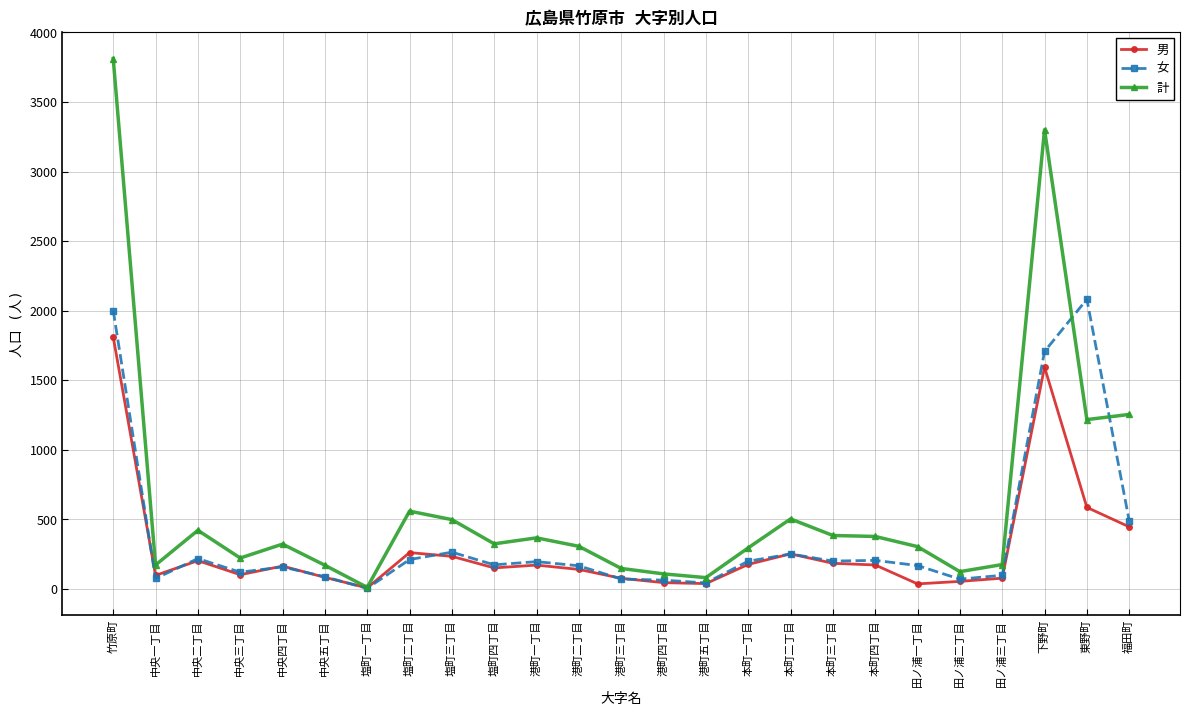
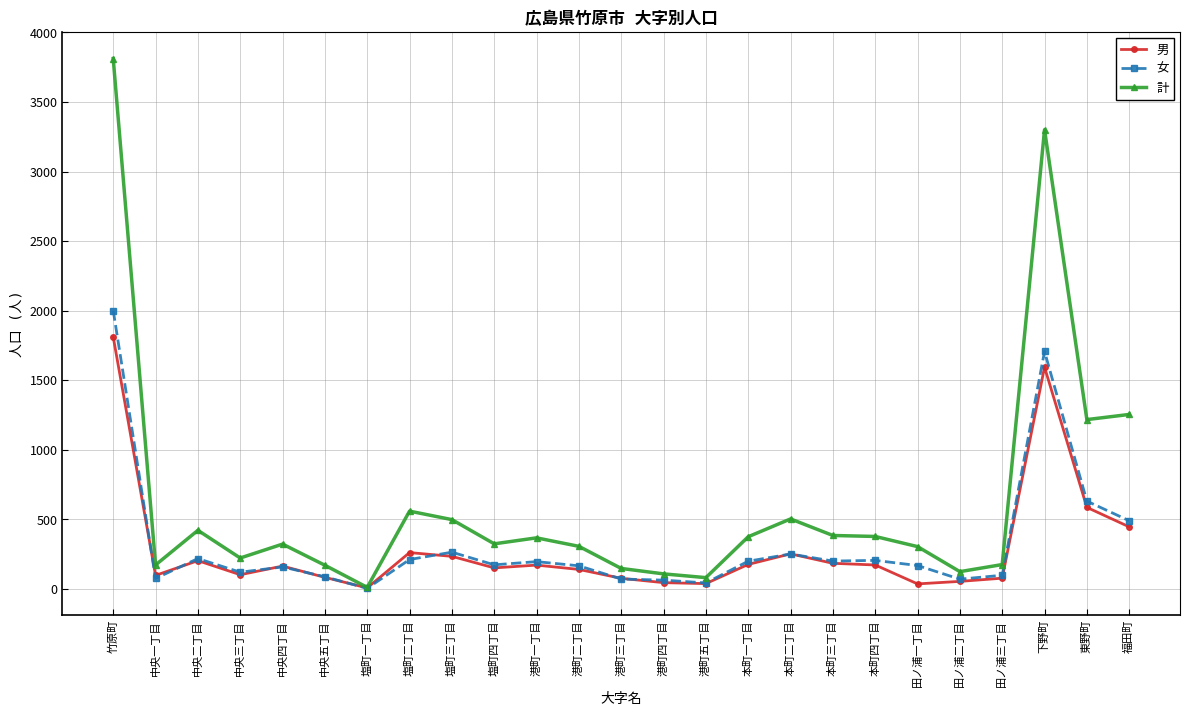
  {
    "男": {
      "竹原町": 1810,
      "中央一丁目": 100,
      "塩町二丁目": 260,
      "塩町三丁目": 230,
      "塩町四丁目": 150,
      "港町一丁目": 170,
      "港町二丁目": 140,
      "本町一丁目": 180,
      "本町四丁目": 170,
      "田ノ浦一丁目": 40,
      "田ノ浦三丁目": 80,
      "下野町": 1590,
      "東野町": 590,
      "福田町": 450
    },
    "女": {
      "竹原町": 2000,
      "中央一丁目": 80,
      "塩町二丁目": 210,
      "塩町三丁目": 260,
      "塩町四丁目": 170,
      "港町一丁目": 200,
      "港町二丁目": 170,
      "本町一丁目": 200,
      "本町四丁目": 210,
      "田ノ浦一丁目": 170,
      "田ノ浦三丁目": 100,
      "下野町": 1710,
-     "東野町": 2080,
+     "東野町": 630,
      "福田町": 490
    },
    "計": {
      "竹原町": 3810,
      "中央一丁目": 170,
      "中央二丁目": 420,
      "中央三丁目": 220,
      "中央四丁目": 320,
      "中央五丁目": 170,
      "塩町二丁目": 560,
      "塩町三丁目": 500,
      "塩町四丁目": 320,
      "港町一丁目": 370,
      "港町二丁目": 310,
      "港町三丁目": 150,
      "港町四丁目": 110,
      "港町五丁目": 80,
-     "本町一丁目": 300,
+     "本町一丁目": 380,
      "本町二丁目": 500,
      "本町三丁目": 380,
      "本町四丁目": 380,
      "田ノ浦一丁目": 300,
      "田ノ浦二丁目": 120,
      "田ノ浦三丁目": 180,
      "下野町": 3300,
      "東野町": 1220,
      "福田町": 1250
    }
  }
